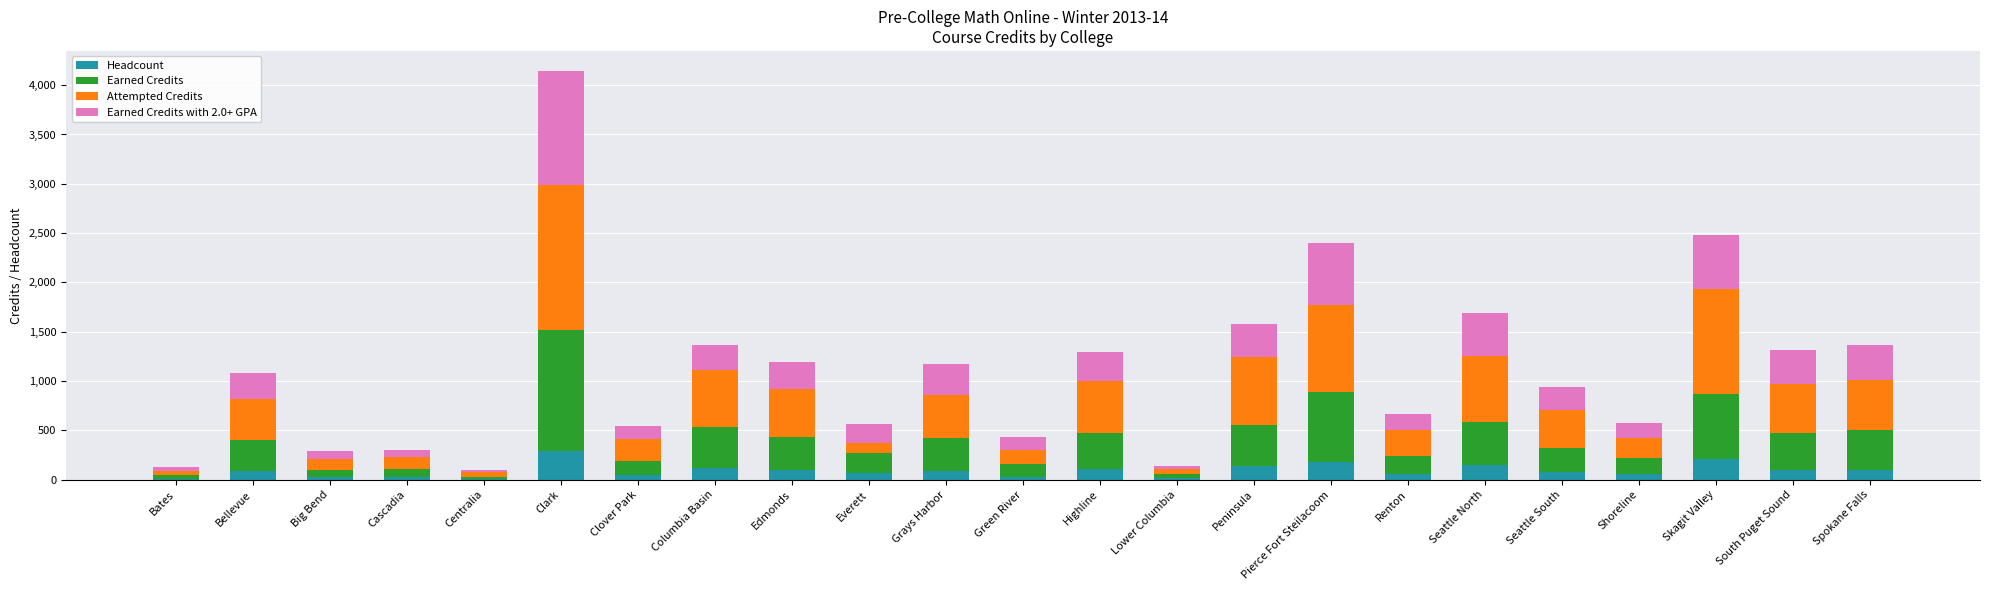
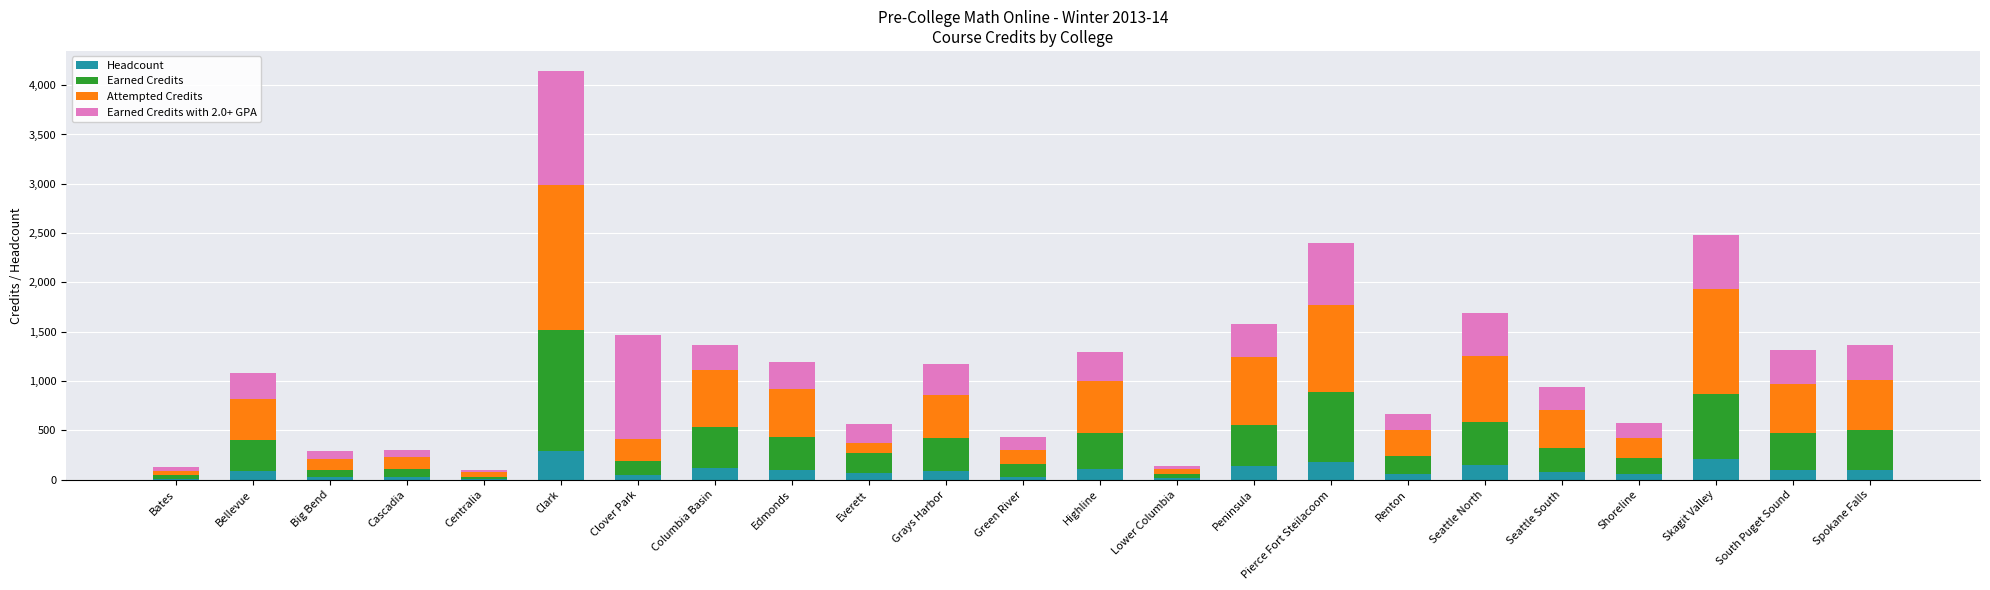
  {
    "Headcount": {
      "Bellevue": "100",
      "Clark": "300",
      "Clover Park": "0",
      "Columbia Basin": "100",
      "Edmonds": "100",
      "Everett": "100",
      "Grays Harbor": "100",
      "Green River": "0",
      "Highline": "100",
      "Peninsula": "100",
      "Pierce Fort Steilacoom": "200",
      "Renton": "100",
      "Seattle North": "100",
      "Seattle South": "100",
      "Shoreline": "100",
      "Skagit Valley": "200",
      "South Puget Sound": "100",
      "Spokane Falls": "100"
    },
    "Earned Credits": {
      "Bates": "0",
      "Bellevue": "300",
      "Big Bend": "100",
      "Cascadia": "100",
      "Clark": "1,200",
      "Clover Park": "100",
      "Columbia Basin": "400",
      "Edmonds": "300",
      "Everett": "200",
      "Grays Harbor": "300",
      "Green River": "100",
      "Highline": "400",
      "Lower Columbia": "0",
      "Peninsula": "400",
      "Pierce Fort Steilacoom": "700",
      "Renton": "200",
      "Seattle North": "400",
      "Seattle South": "300",
      "Shoreline": "200",
      "Skagit Valley": "700",
      "South Puget Sound": "400",
      "Spokane Falls": "400"
    },
    "Attempted Credits": {
      "Bates": "0",
      "Bellevue": "400",
      "Big Bend": "100",
      "Cascadia": "100",
      "Centralia": "100",
      "Clark": "1,500",
      "Clover Park": "200",
      "Columbia Basin": "600",
      "Edmonds": "500",
      "Everett": "100",
      "Grays Harbor": "400",
      "Green River": "200",
      "Highline": "500",
      "Lower Columbia": "0",
      "Peninsula": "700",
      "Pierce Fort Steilacoom": "900",
      "Renton": "300",
      "Seattle North": "700",
      "Seattle South": "400",
      "Shoreline": "200",
      "Skagit Valley": "1,100",
      "South Puget Sound": "500",
      "Spokane Falls": "500"
    },
    "Earned Credits with 2.0+ GPA": {
      "Bates": "0",
      "Bellevue": "300",
      "Big Bend": "100",
      "Cascadia": "100",
      "Clark": "1,200",
-     "Clover Park": "100",
+     "Clover Park": "1,100",
      "Columbia Basin": "300",
      "Edmonds": "300",
      "Everett": "200",
      "Grays Harbor": "300",
      "Green River": "100",
      "Highline": "300",
      "Lower Columbia": "0",
      "Peninsula": "300",
      "Pierce Fort Steilacoom": "600",
      "Renton": "200",
      "Seattle North": "400",
      "Seattle South": "200",
      "Shoreline": "200",
      "Skagit Valley": "500",
      "South Puget Sound": "400",
      "Spokane Falls": "400"
    }
  }
